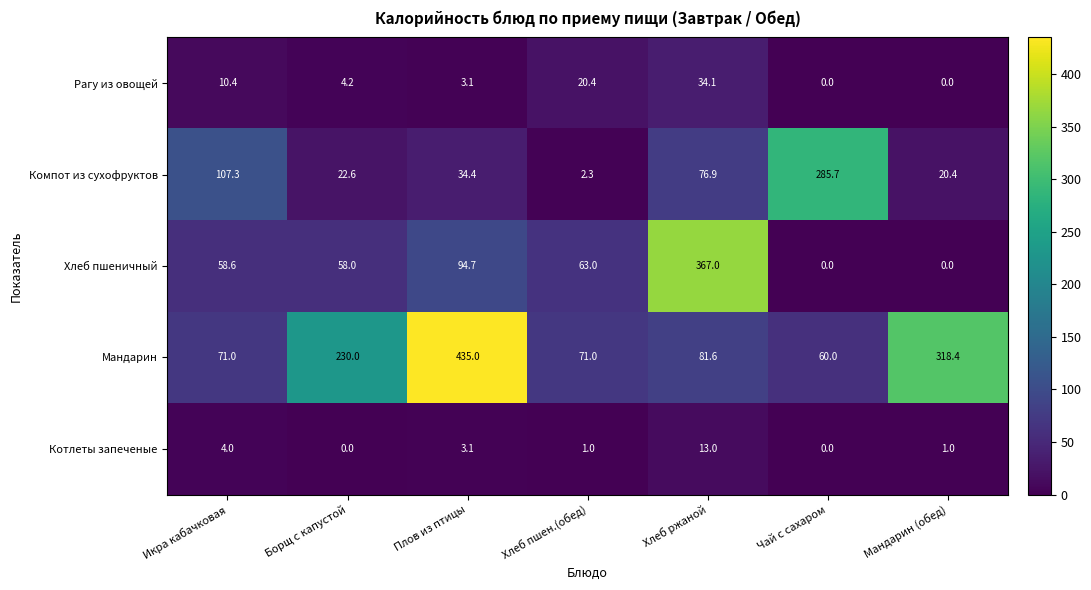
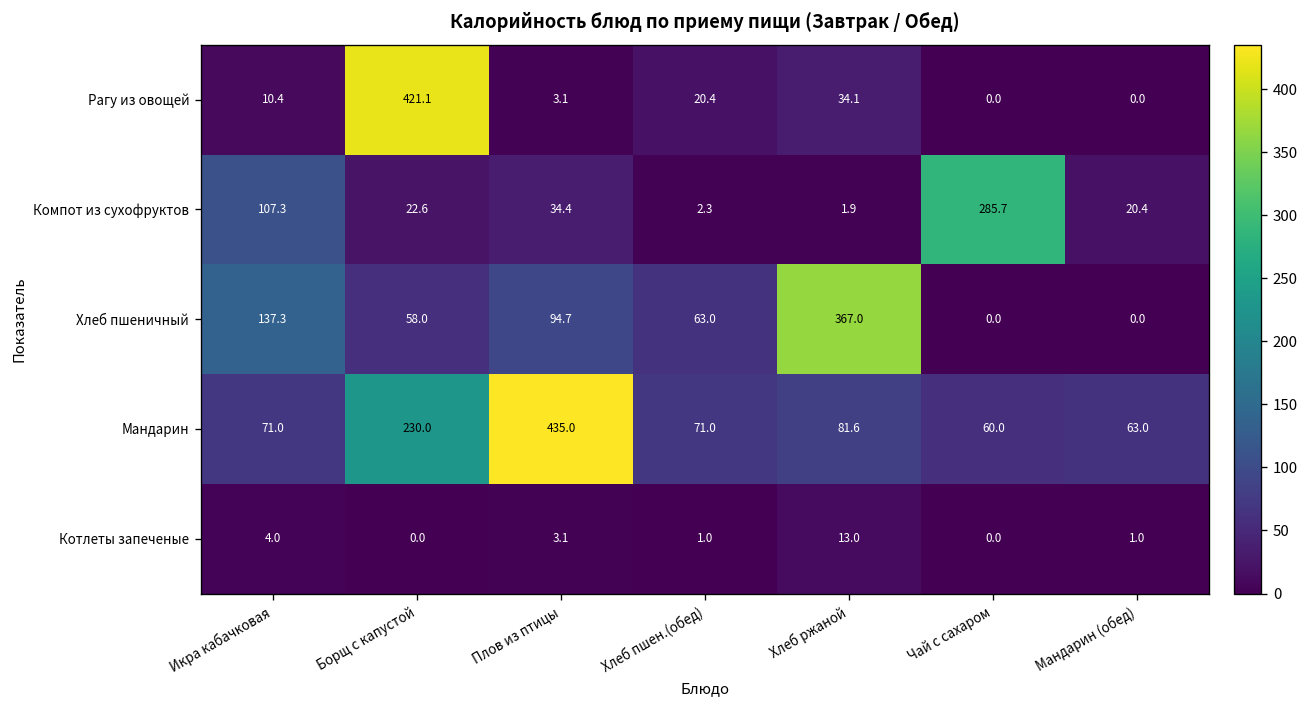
  {
    "Рагу из овощей": {
      "Икра кабачковая": 10.4,
-     "Борщ с капустой": 4.2,
+     "Борщ с капустой": 421.1,
      "Плов из птицы": 3.1,
      "Хлеб пшен.(обед)": 20.4,
      "Хлеб ржаной": 34.1,
      "Чай с сахаром": 0.0,
      "Мандарин (обед)": 0.0
    },
    "Компот из сухофруктов": {
      "Икра кабачковая": 107.3,
      "Борщ с капустой": 22.6,
      "Плов из птицы": 34.4,
      "Хлеб пшен.(обед)": 2.3,
-     "Хлеб ржаной": 76.9,
+     "Хлеб ржаной": 1.9,
      "Чай с сахаром": 285.7,
      "Мандарин (обед)": 20.4
    },
    "Хлеб пшеничный": {
-     "Икра кабачковая": 58.6,
+     "Икра кабачковая": 137.3,
      "Борщ с капустой": 58.0,
      "Плов из птицы": 94.7,
      "Хлеб пшен.(обед)": 63.0,
      "Хлеб ржаной": 367.0,
      "Чай с сахаром": 0.0,
      "Мандарин (обед)": 0.0
    },
    "Мандарин": {
      "Икра кабачковая": 71.0,
      "Борщ с капустой": 230.0,
      "Плов из птицы": 435.0,
      "Хлеб пшен.(обед)": 71.0,
      "Хлеб ржаной": 81.6,
      "Чай с сахаром": 60.0,
-     "Мандарин (обед)": 318.4
+     "Мандарин (обед)": 63.0
    },
    "Котлеты запеченые": {
      "Икра кабачковая": 4.0,
      "Борщ с капустой": 0.0,
      "Плов из птицы": 3.1,
      "Хлеб пшен.(обед)": 1.0,
      "Хлеб ржаной": 13.0,
      "Чай с сахаром": 0.0,
      "Мандарин (обед)": 1.0
    }
  }
